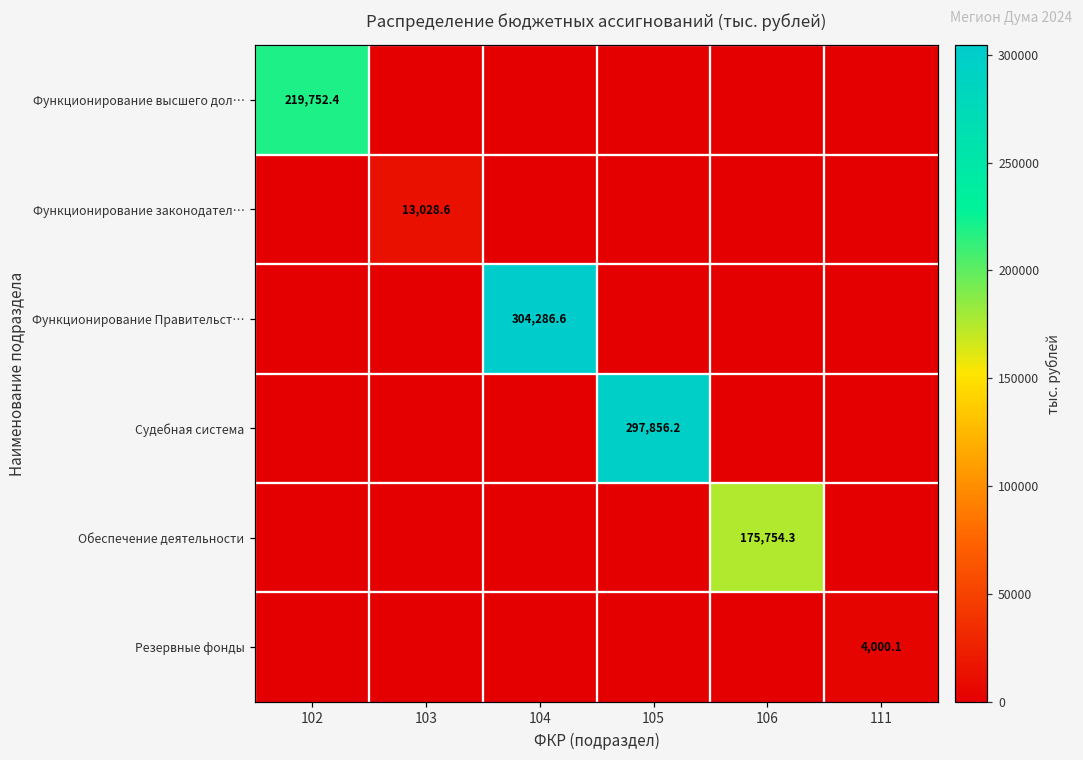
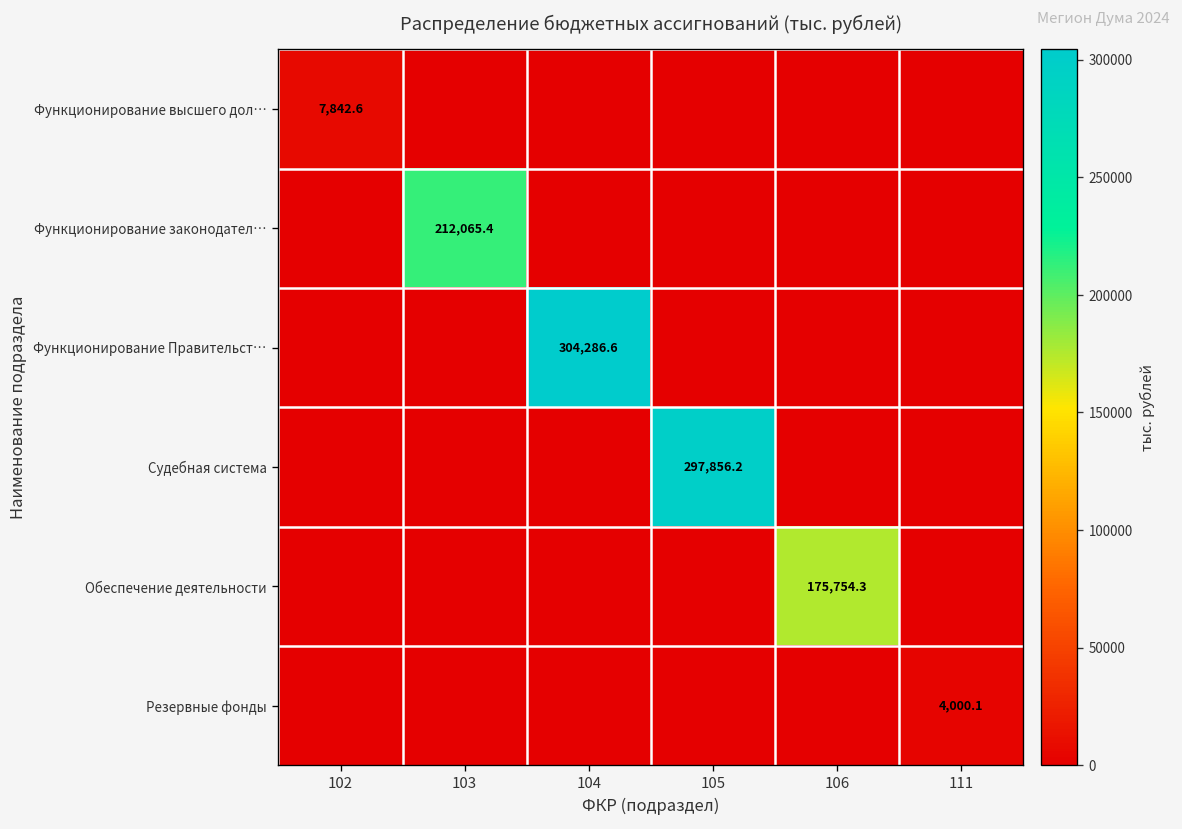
  {
    "Функционирование высшего дол…": {
-     "102": "219,752.4"
+     "102": "7,842.6"
    },
    "Функционирование законодател…": {
-     "103": "13,028.6"
+     "103": "212,065.4"
    },
    "Функционирование Правительст…": {
      "104": "304,286.6"
    },
    "Судебная система": {
      "105": "297,856.2"
    },
    "Обеспечение деятельности": {
      "106": "175,754.3"
    },
    "Резервные фонды": {
      "111": "4,000.1"
    }
  }
